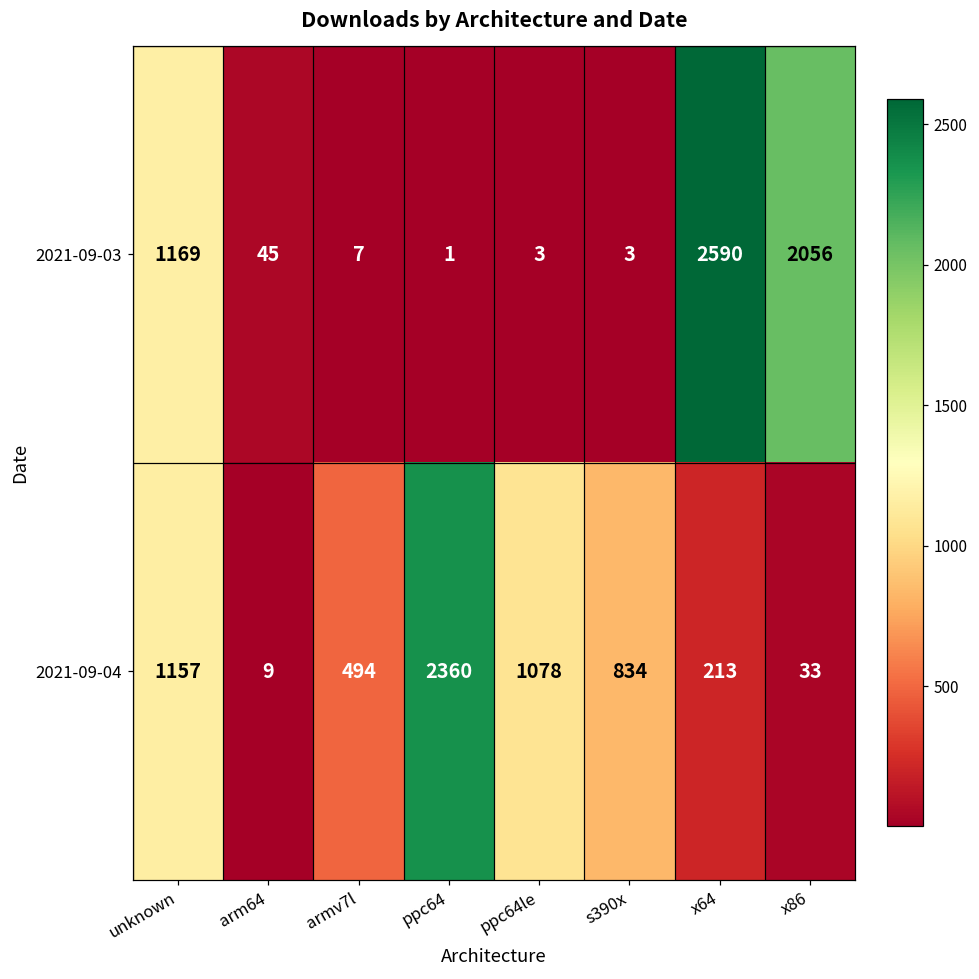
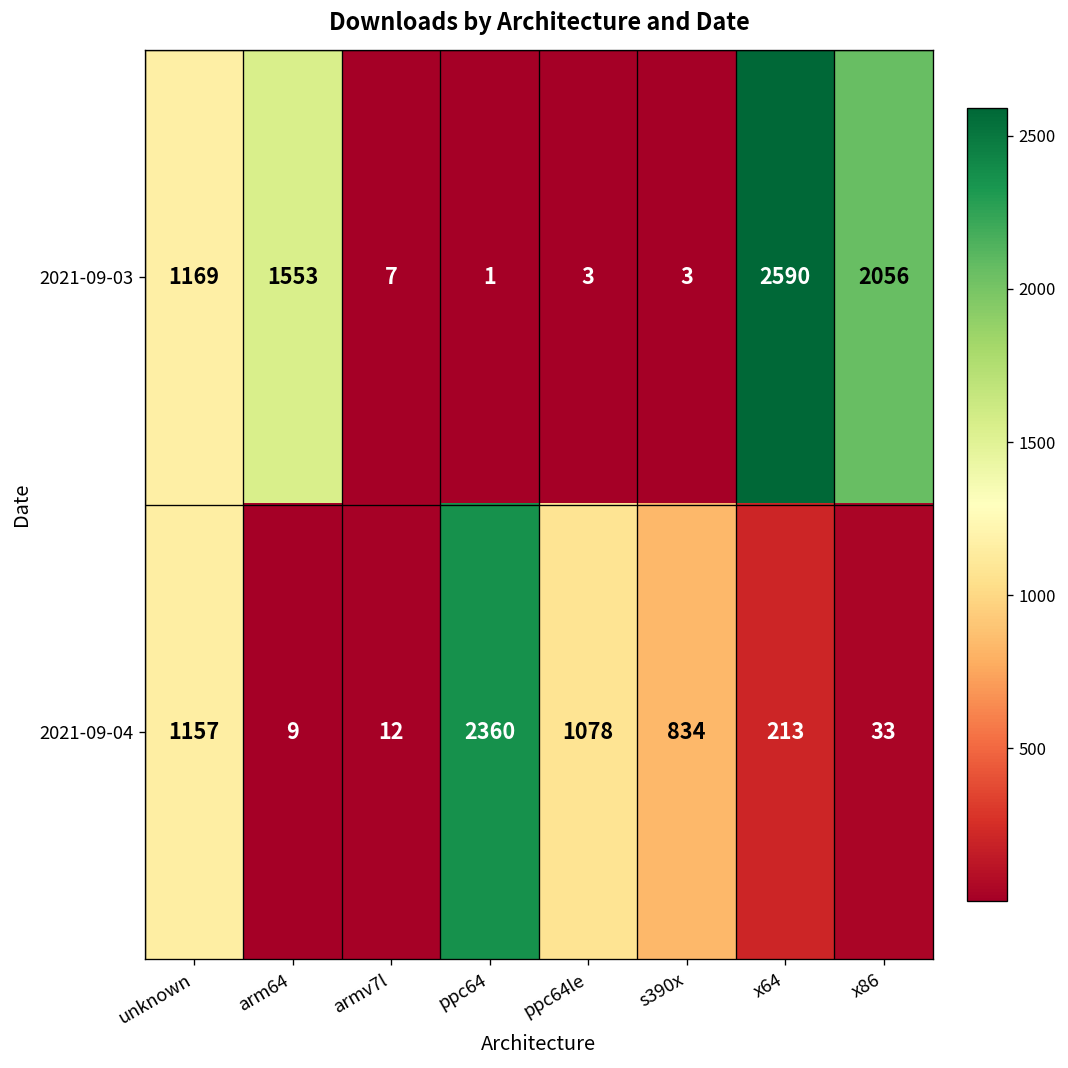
  {
    "2021-09-03": {
      "unknown": 1169,
-     "arm64": 45,
+     "arm64": 1553,
      "armv7l": 7,
      "ppc64": 1,
      "ppc64le": 3,
      "s390x": 3,
      "x64": 2590,
      "x86": 2056
    },
    "2021-09-04": {
      "unknown": 1157,
      "arm64": 9,
-     "armv7l": 494,
+     "armv7l": 12,
      "ppc64": 2360,
      "ppc64le": 1078,
      "s390x": 834,
      "x64": 213,
      "x86": 33
    }
  }
